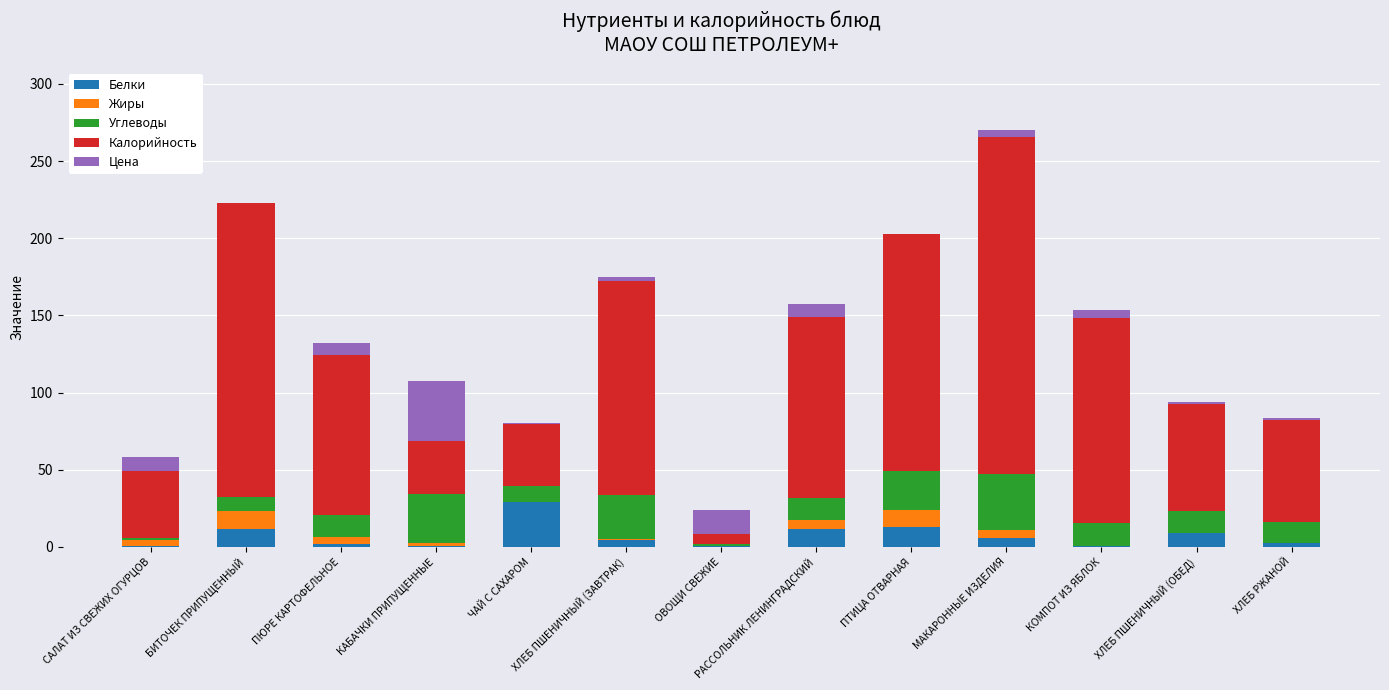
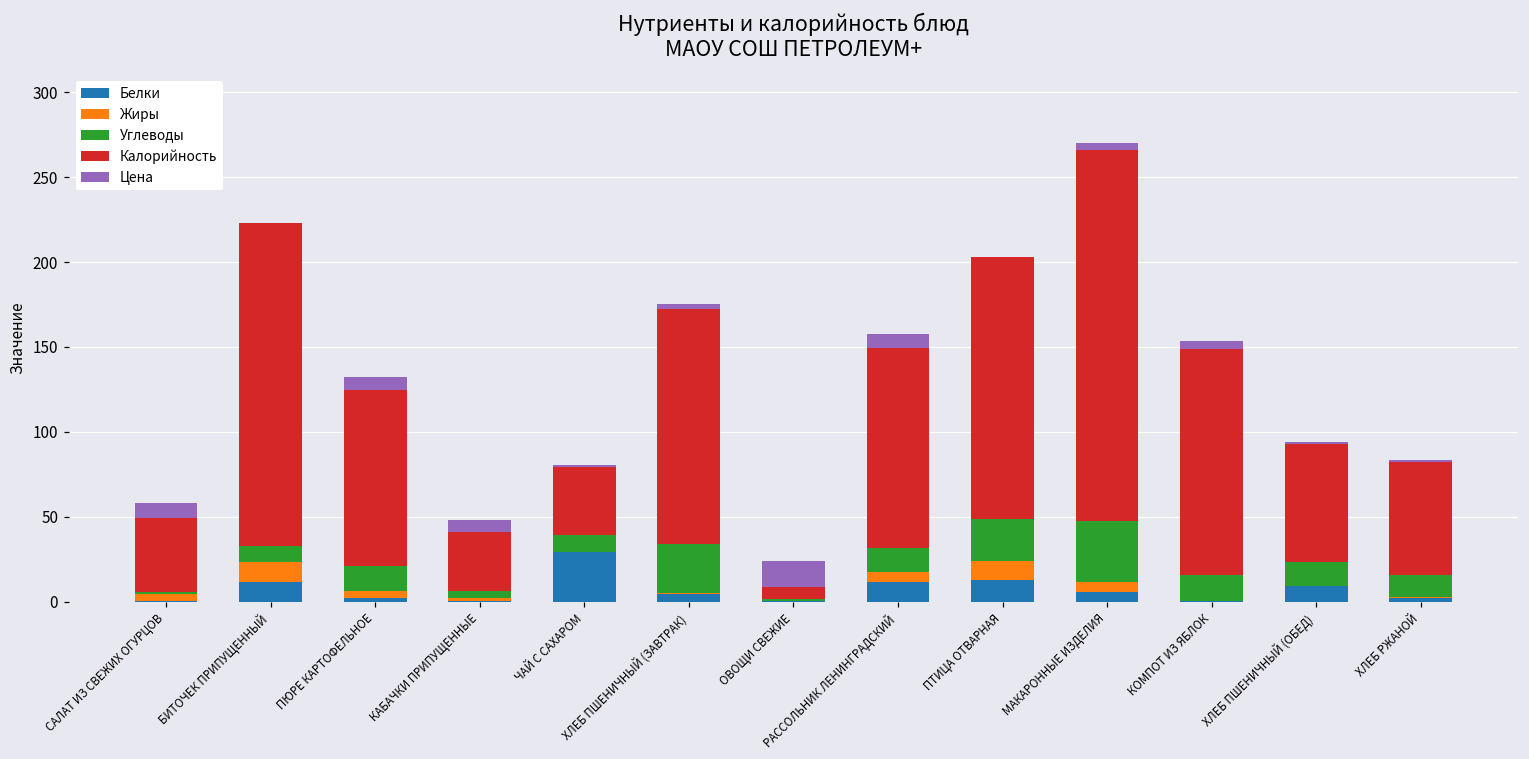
  {
    "Белки": {
      "БИТОЧЕК ПРИПУЩЕННЫЙ": 12,
      "ПЮРЕ КАРТОФЕЛЬНОЕ": 2,
      "ЧАЙ С САХАРОМ": 29,
      "ХЛЕБ ПШЕНИЧНЫЙ (ЗАВТРАК)": 5,
      "РАССОЛЬНИК ЛЕНИНГРАДСКИЙ": 12,
      "ПТИЦА ОТВАРНАЯ": 13,
      "МАКАРОННЫЕ ИЗДЕЛИЯ": 6,
      "ХЛЕБ ПШЕНИЧНЫЙ (ОБЕД)": 9,
      "ХЛЕБ РЖАНОЙ": 2
    },
    "Жиры": {
      "САЛАТ ИЗ СВЕЖИХ ОГУРЦОВ": 4,
      "БИТОЧЕК ПРИПУЩЕННЫЙ": 12,
      "ПЮРЕ КАРТОФЕЛЬНОЕ": 4,
      "КАБАЧКИ ПРИПУЩЕННЫЕ": 2,
      "ЧАЙ С САХАРОМ": 0,
      "РАССОЛЬНИК ЛЕНИНГРАДСКИЙ": 6,
      "ПТИЦА ОТВАРНАЯ": 11,
      "МАКАРОННЫЕ ИЗДЕЛИЯ": 6
    },
    "Углеводы": {
      "БИТОЧЕК ПРИПУЩЕННЫЙ": 9,
      "ПЮРЕ КАРТОФЕЛЬНОЕ": 15,
-     "КАБАЧКИ ПРИПУЩЕННЫЕ": 32,
+     "КАБАЧКИ ПРИПУЩЕННЫЕ": 4,
      "ЧАЙ С САХАРОМ": 10,
      "ХЛЕБ ПШЕНИЧНЫЙ (ЗАВТРАК)": 29,
      "РАССОЛЬНИК ЛЕНИНГРАДСКИЙ": 14,
      "ПТИЦА ОТВАРНАЯ": 25,
      "МАКАРОННЫЕ ИЗДЕЛИЯ": 36,
      "КОМПОТ ИЗ ЯБЛОК": 15,
      "ХЛЕБ ПШЕНИЧНЫЙ (ОБЕД)": 14,
      "ХЛЕБ РЖАНОЙ": 13
    },
    "Калорийность": {
      "САЛАТ ИЗ СВЕЖИХ ОГУРЦОВ": 44,
      "БИТОЧЕК ПРИПУЩЕННЫЙ": 190,
      "ПЮРЕ КАРТОФЕЛЬНОЕ": 104,
      "КАБАЧКИ ПРИПУЩЕННЫЕ": 35,
      "ЧАЙ С САХАРОМ": 40,
      "ХЛЕБ ПШЕНИЧНЫЙ (ЗАВТРАК)": 139,
      "ОВОЩИ СВЕЖИЕ": 7,
      "РАССОЛЬНИК ЛЕНИНГРАДСКИЙ": 118,
      "ПТИЦА ОТВАРНАЯ": 154,
      "МАКАРОННЫЕ ИЗДЕЛИЯ": 218,
      "КОМПОТ ИЗ ЯБЛОК": 133,
      "ХЛЕБ ПШЕНИЧНЫЙ (ОБЕД)": 69,
      "ХЛЕБ РЖАНОЙ": 66
    },
    "Цена": {
      "САЛАТ ИЗ СВЕЖИХ ОГУРЦОВ": 9,
      "БИТОЧЕК ПРИПУЩЕННЫЙ": 0,
      "ПЮРЕ КАРТОФЕЛЬНОЕ": 8,
-     "КАБАЧКИ ПРИПУЩЕННЫЕ": 39,
+     "КАБАЧКИ ПРИПУЩЕННЫЕ": 7,
      "ХЛЕБ ПШЕНИЧНЫЙ (ЗАВТРАК)": 3,
      "ОВОЩИ СВЕЖИЕ": 16,
      "РАССОЛЬНИК ЛЕНИНГРАДСКИЙ": 8,
      "ПТИЦА ОТВАРНАЯ": 0,
      "МАКАРОННЫЕ ИЗДЕЛИЯ": 4,
      "КОМПОТ ИЗ ЯБЛОК": 5
    }
  }
